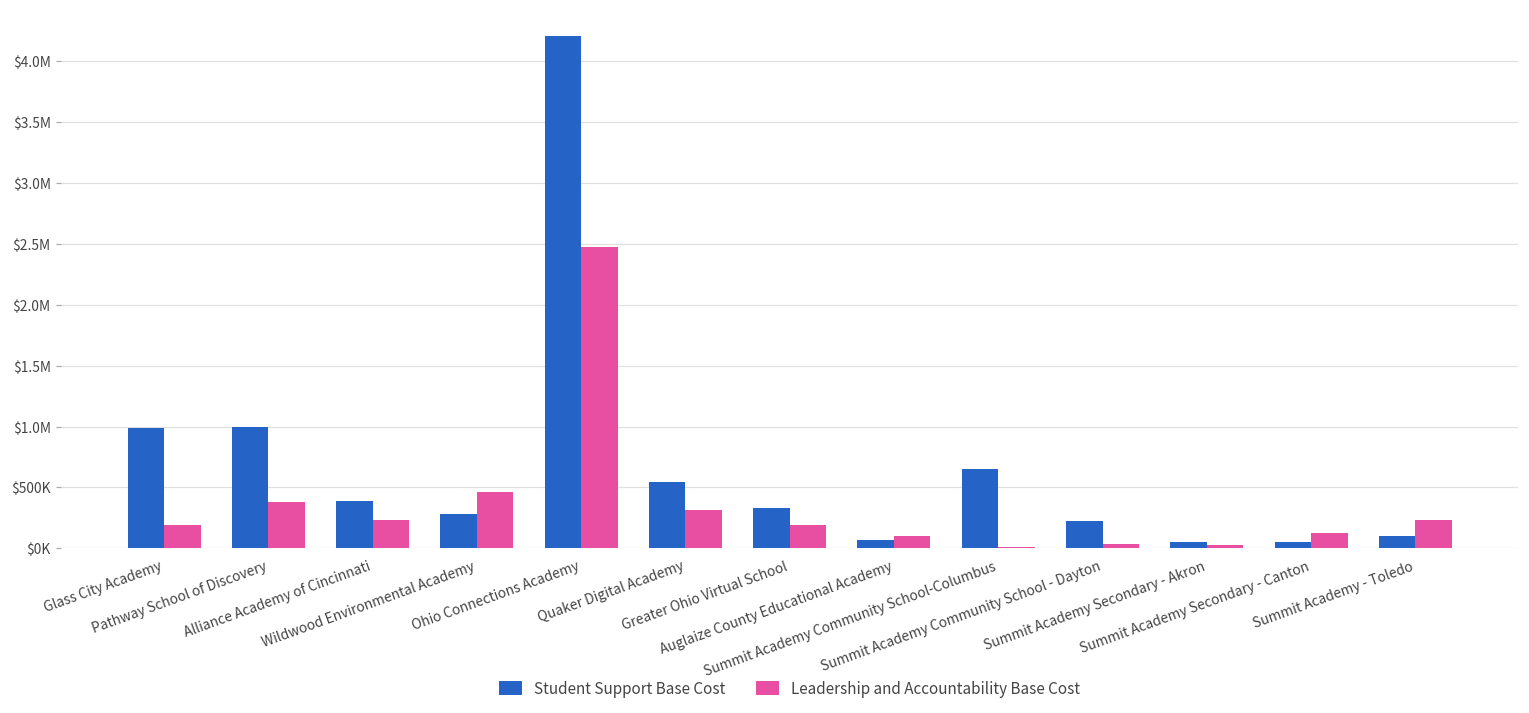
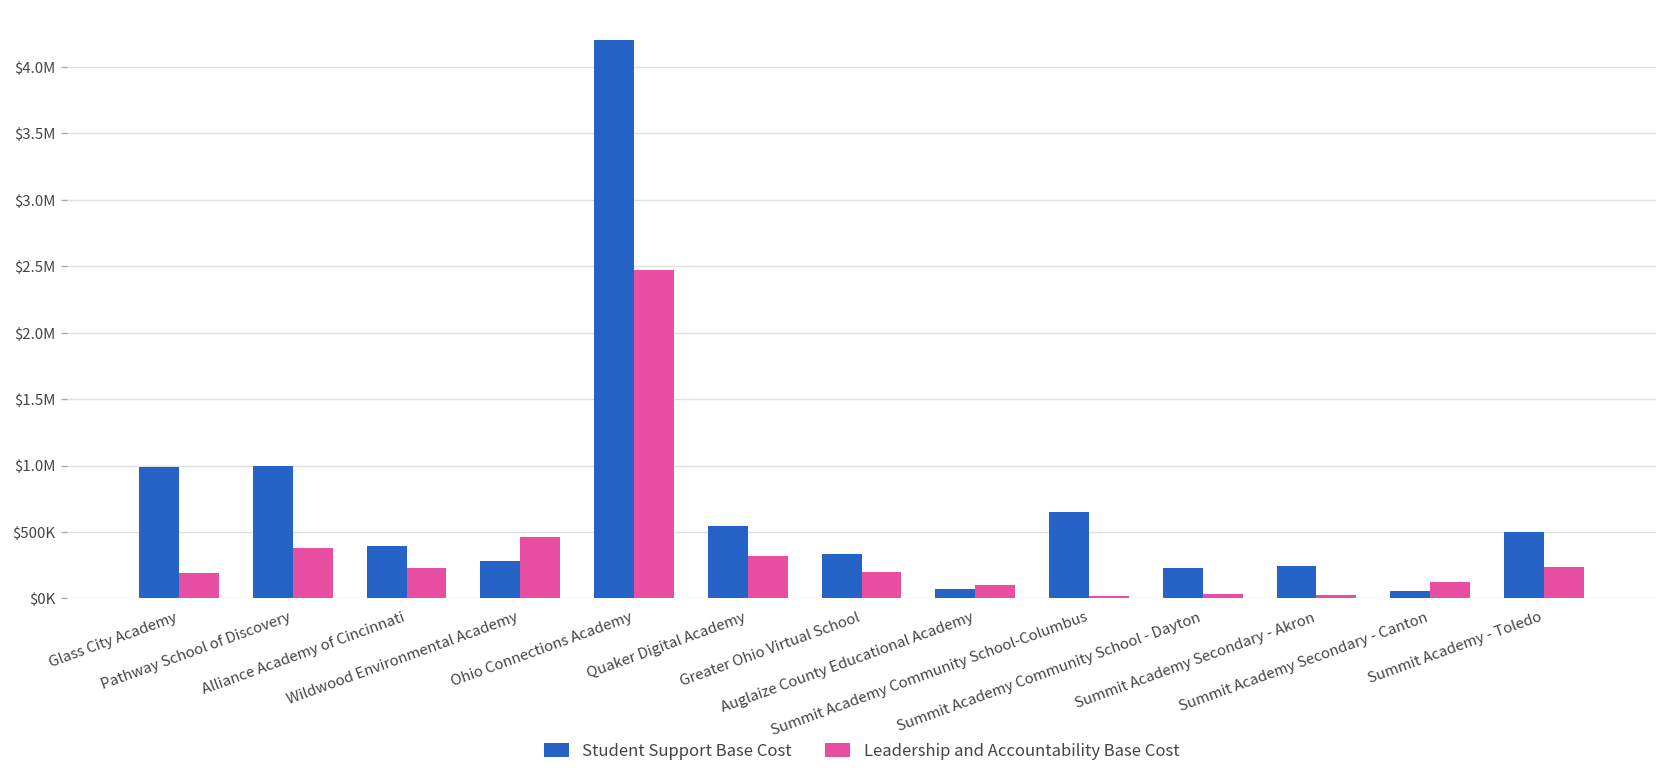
  {
    "Student Support Base Cost": {
      "Glass City Academy": "$990000",
      "Pathway School of Discovery": "$990000",
      "Alliance Academy of Cincinnati": "$390000",
      "Wildwood Environmental Academy": "$280000",
      "Ohio Connections Academy": "$4210000",
      "Quaker Digital Academy": "$540000",
      "Greater Ohio Virtual School": "$330000",
      "Auglaize County Educational Academy": "$70000",
      "Summit Academy Community School-Columbus": "$650000",
      "Summit Academy Community School - Dayton": "$230000",
-     "Summit Academy Secondary - Akron": "$50000",
+     "Summit Academy Secondary - Akron": "$240000",
      "Summit Academy Secondary - Canton": "$60000",
-     "Summit Academy - Toledo": "$100000"
+     "Summit Academy - Toledo": "$500000"
    },
    "Leadership and Accountability Base Cost": {
      "Glass City Academy": "$190000",
      "Pathway School of Discovery": "$380000",
      "Alliance Academy of Cincinnati": "$230000",
      "Wildwood Environmental Academy": "$460000",
      "Ohio Connections Academy": "$2470000",
      "Quaker Digital Academy": "$320000",
      "Greater Ohio Virtual School": "$200000",
      "Auglaize County Educational Academy": "$100000",
      "Summit Academy Community School - Dayton": "$30000",
      "Summit Academy Secondary - Akron": "$30000",
      "Summit Academy Secondary - Canton": "$130000",
      "Summit Academy - Toledo": "$230000"
    }
  }
